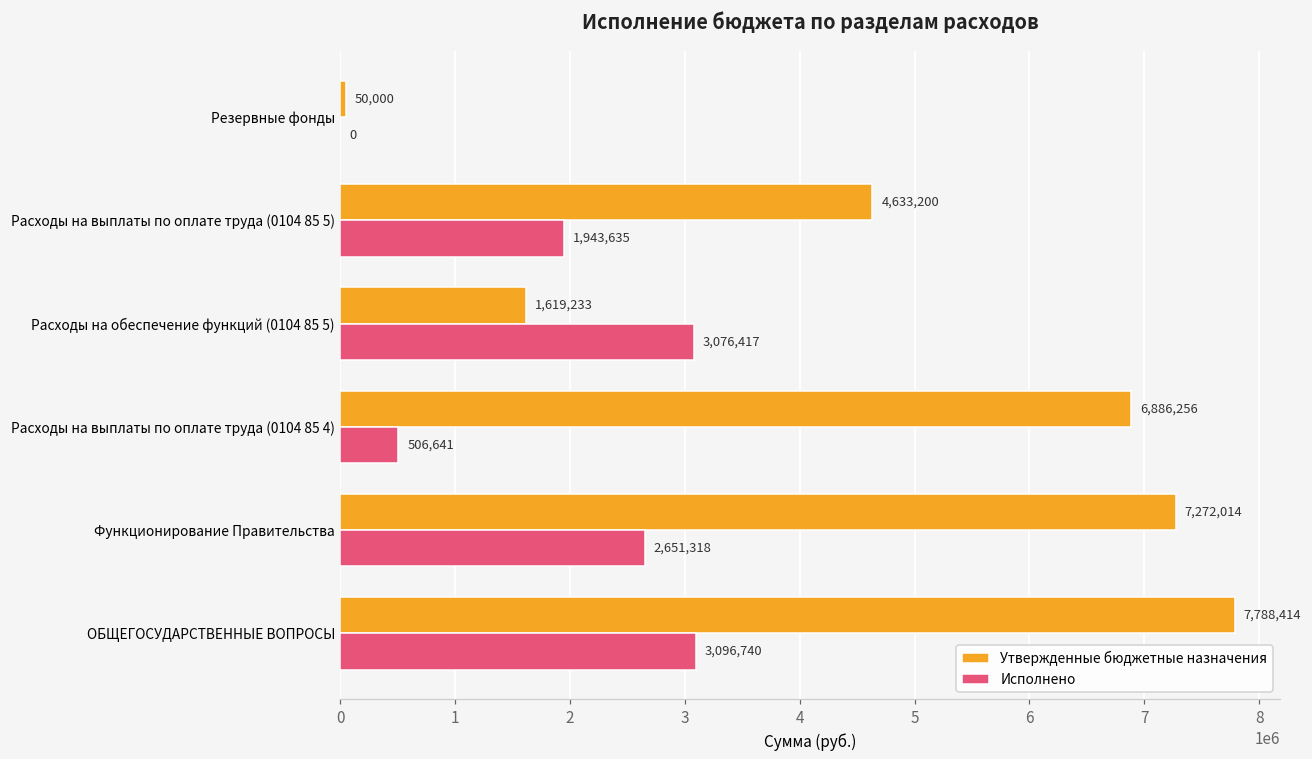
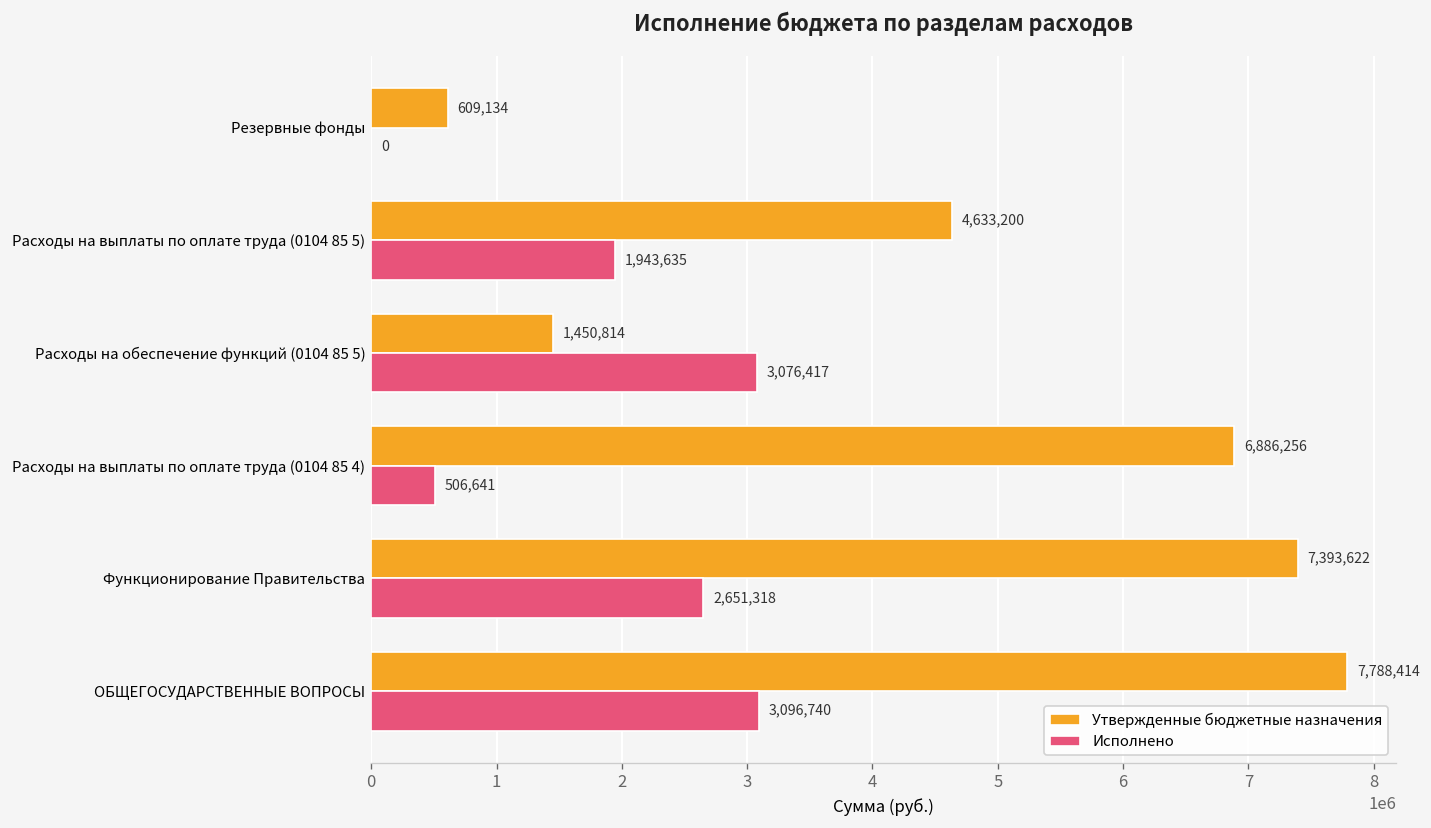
  {
    "Утвержденные бюджетные назначения": {
-     "Резервные фонды": "50,000",
+     "Резервные фонды": "609,134",
      "Расходы на выплаты по оплате труда (0104 85 5)": "4,633,200",
-     "Расходы на обеспечение функций (0104 85 5)": "1,619,233",
+     "Расходы на обеспечение функций (0104 85 5)": "1,450,814",
      "Расходы на выплаты по оплате труда (0104 85 4)": "6,886,256",
-     "Функционирование Правительства": "7,272,014",
+     "Функционирование Правительства": "7,393,622",
      "ОБЩЕГОСУДАРСТВЕННЫЕ ВОПРОСЫ": "7,788,414"
    },
    "Исполнено": {
      "Резервные фонды": "0",
      "Расходы на выплаты по оплате труда (0104 85 5)": "1,943,635",
      "Расходы на обеспечение функций (0104 85 5)": "3,076,417",
      "Расходы на выплаты по оплате труда (0104 85 4)": "506,641",
      "Функционирование Правительства": "2,651,318",
      "ОБЩЕГОСУДАРСТВЕННЫЕ ВОПРОСЫ": "3,096,740"
    }
  }
